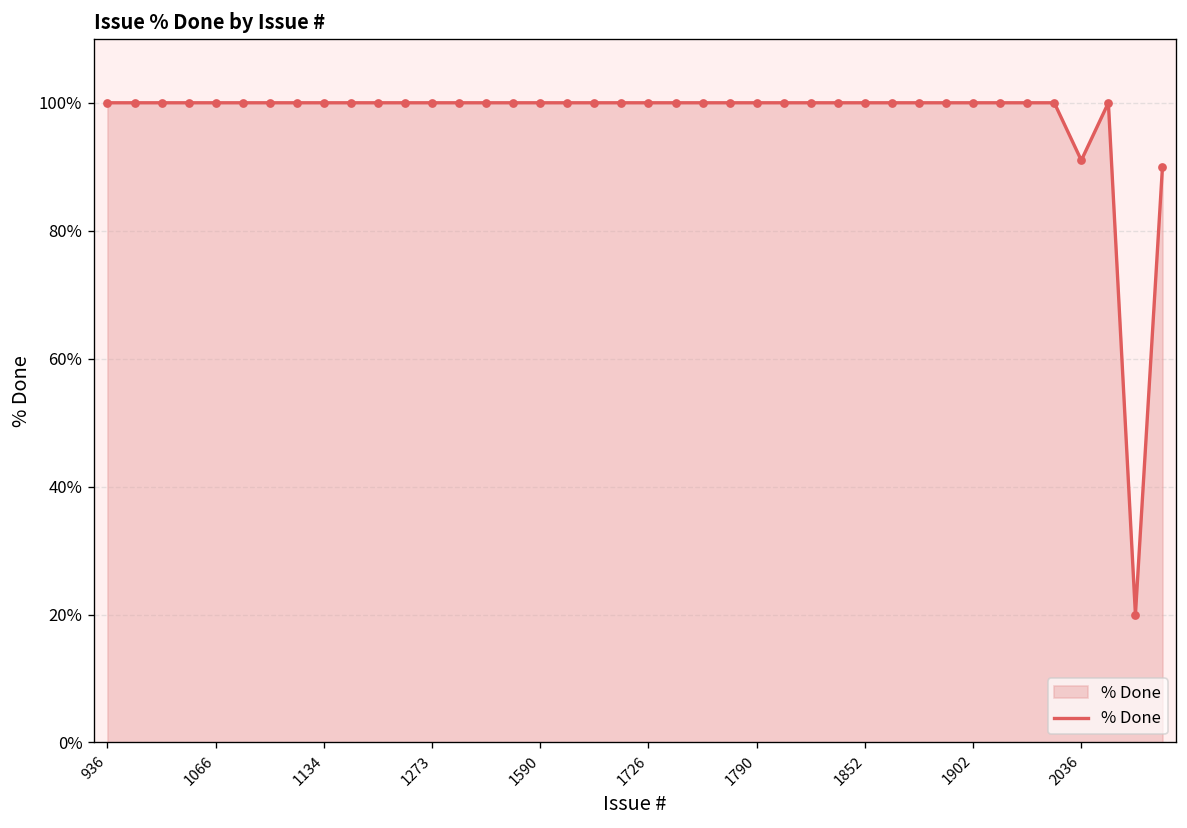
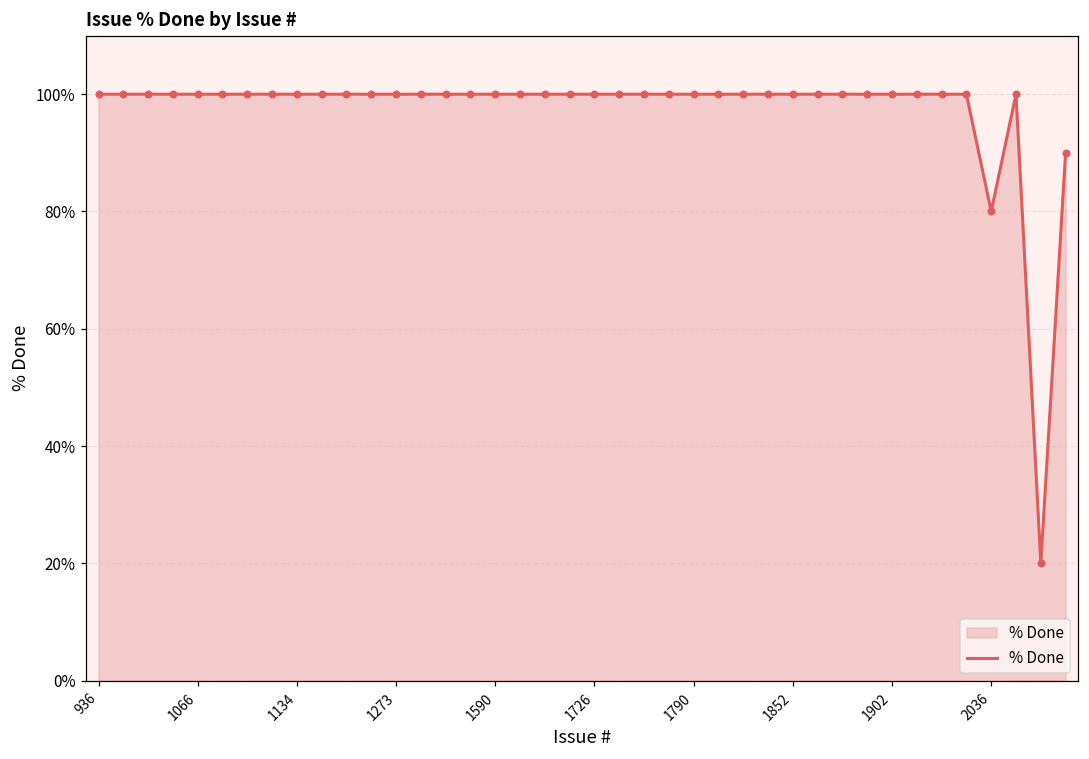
  {
    "936": "100%",
    "1066": "100%",
    "1134": "100%",
    "1273": "100%",
    "1590": "100%",
    "1726": "100%",
    "1790": "100%",
    "1852": "100%",
    "1902": "100%",
-   "2036": "91%"
+   "2036": "80%"
  }
